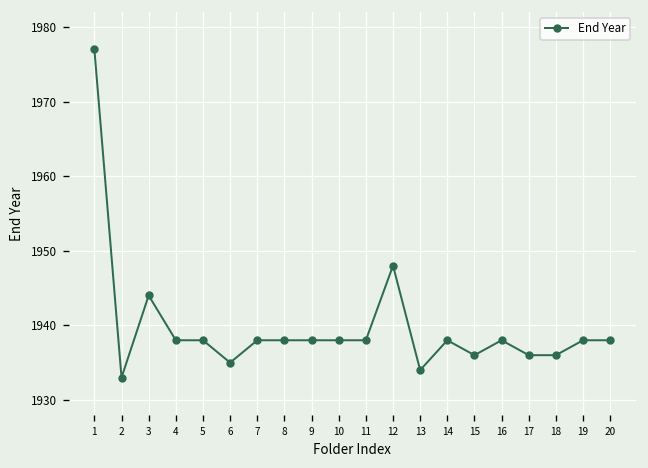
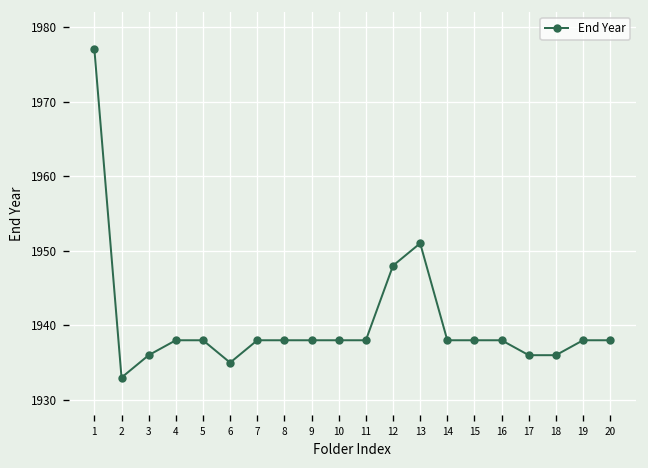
  {
    "1": 1977,
    "2": 1933,
-   "3": 1944,
+   "3": 1936,
    "4": 1938,
    "5": 1938,
    "6": 1935,
    "7": 1938,
    "8": 1938,
    "9": 1938,
    "10": 1938,
    "11": 1938,
    "12": 1948,
-   "13": 1934,
+   "13": 1951,
    "14": 1938,
-   "15": 1936,
+   "15": 1938,
    "16": 1938,
    "17": 1936,
    "18": 1936,
    "19": 1938,
    "20": 1938
  }
